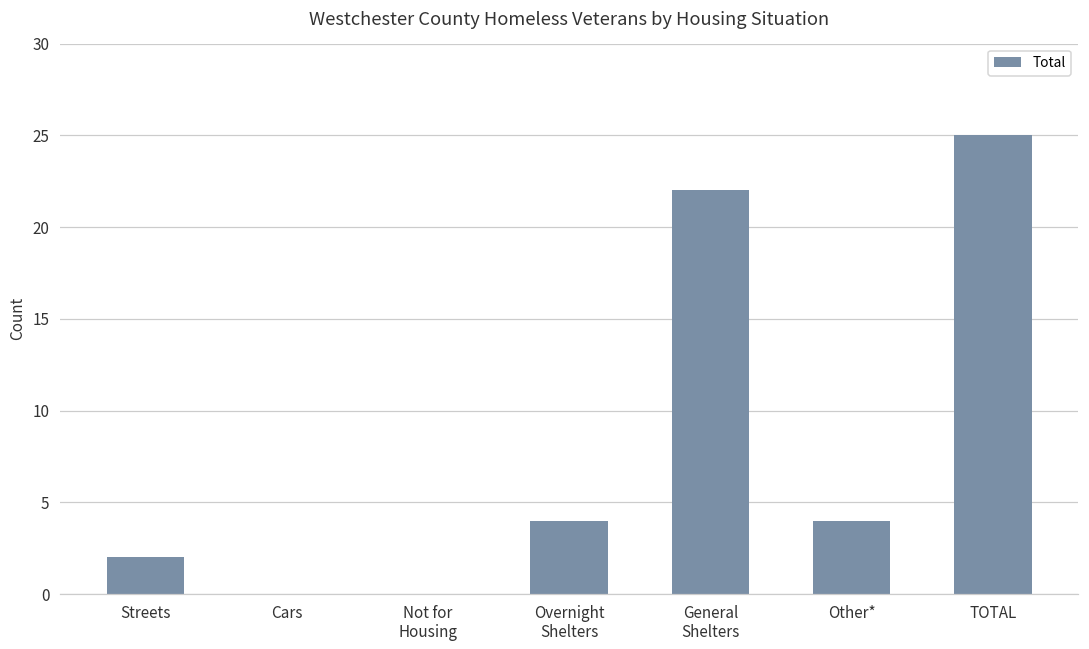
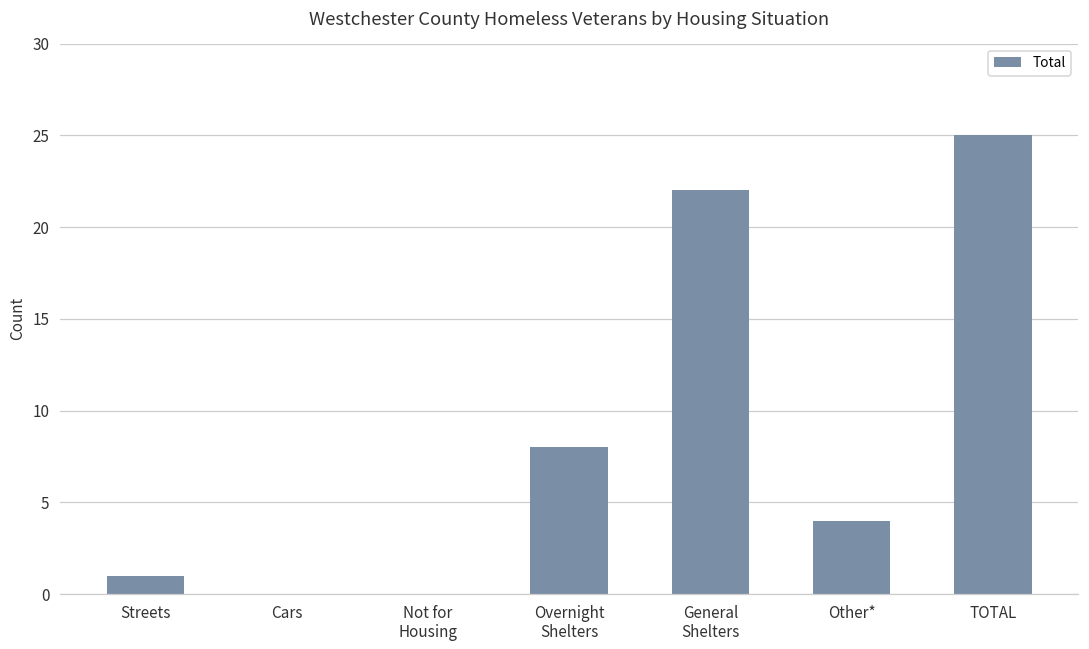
  {
-   "Streets": 2,
+   "Streets": 1,
    "Cars": 0,
    "Not for Housing": 0,
-   "Overnight Shelters": 4,
+   "Overnight Shelters": 8,
    "General Shelters": 22,
    "Other*": 4,
    "TOTAL": 25
  }
